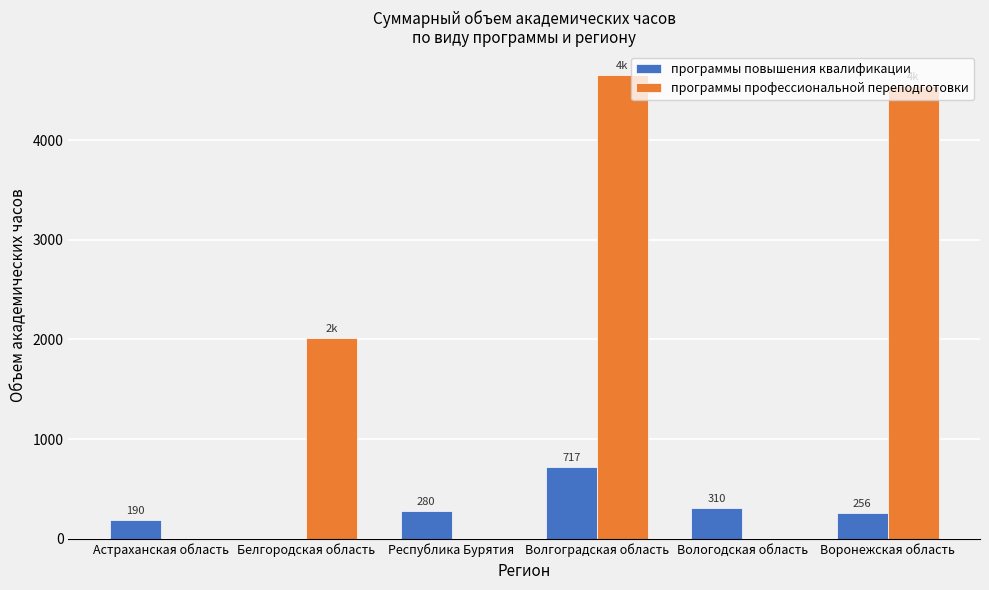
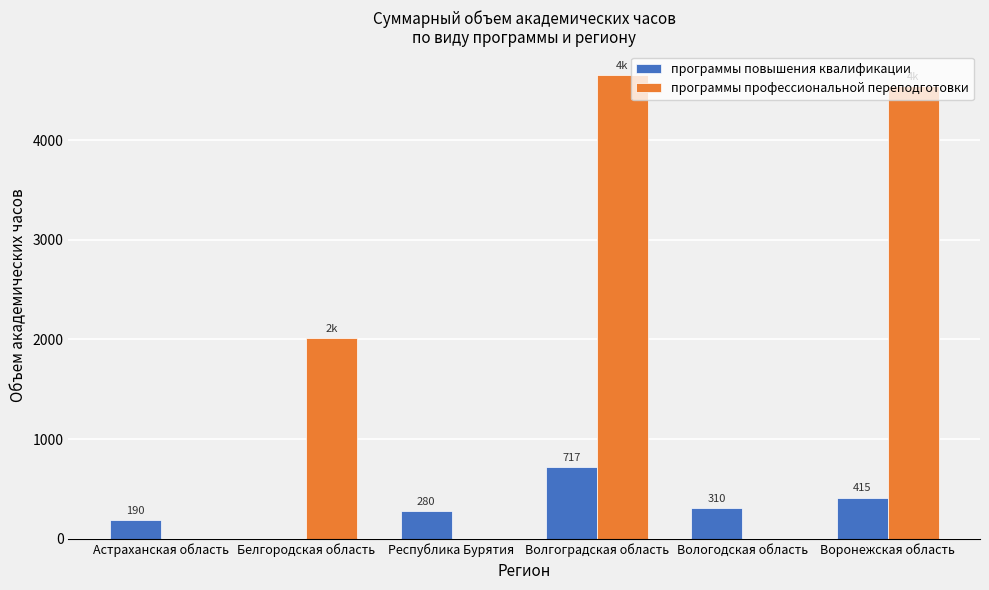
  {
    "программы повышения квалификации": {
      "Астраханская область": "190",
      "Республика Бурятия": "280",
      "Волгоградская область": "717",
      "Вологодская область": "310",
-     "Воронежская область": "256"
+     "Воронежская область": "415"
    },
    "программы профессиональной переподготовки": {
      "Белгородская область": "2k"
    }
  }
